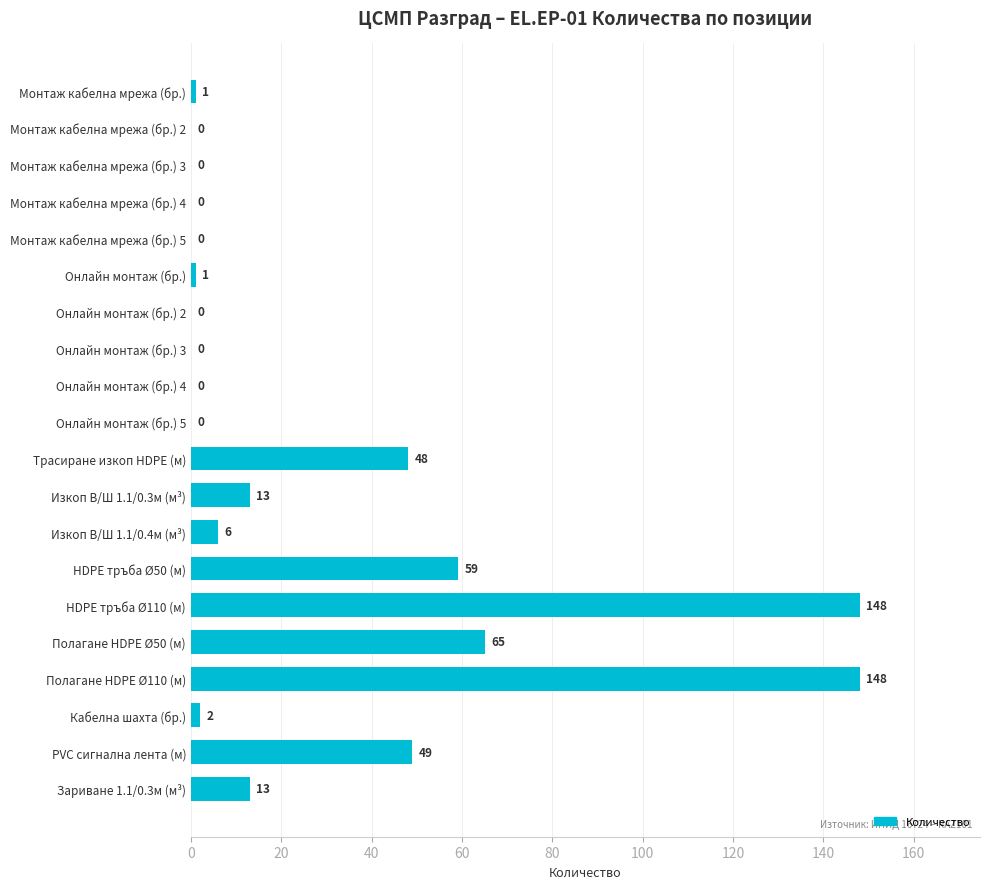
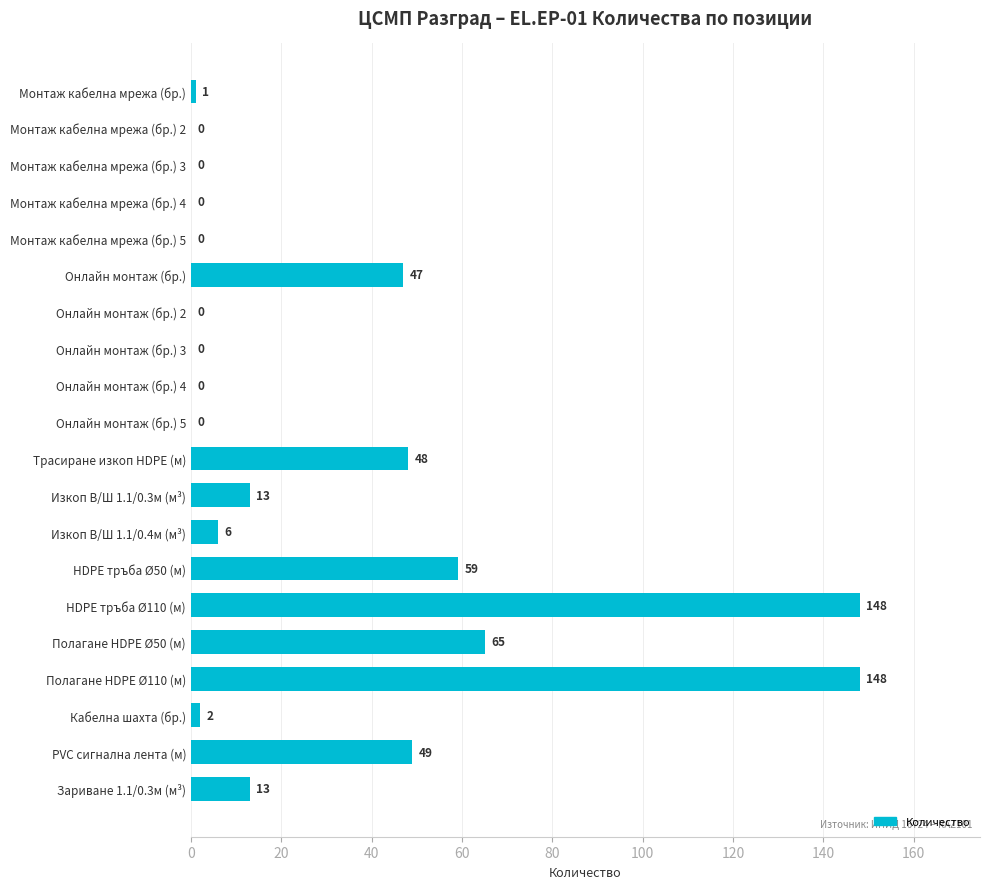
  {
    "Монтаж кабелна мрежа (бр.)": 1,
    "Монтаж кабелна мрежа (бр.) 2": 0,
    "Монтаж кабелна мрежа (бр.) 3": 0,
    "Монтаж кабелна мрежа (бр.) 4": 0,
    "Монтаж кабелна мрежа (бр.) 5": 0,
-   "Онлайн монтаж (бр.)": 1,
+   "Онлайн монтаж (бр.)": 47,
    "Онлайн монтаж (бр.) 2": 0,
    "Онлайн монтаж (бр.) 3": 0,
    "Онлайн монтаж (бр.) 4": 0,
    "Онлайн монтаж (бр.) 5": 0,
    "Трасиране изкоп HDPE (м)": 48,
    "Изкоп В/Ш 1.1/0.3м (м³)": 13,
    "Изкоп В/Ш 1.1/0.4м (м³)": 6,
    "HDPE тръба Ø50 (м)": 59,
    "HDPE тръба Ø110 (м)": 148,
    "Полагане HDPE Ø50 (м)": 65,
    "Полагане HDPE Ø110 (м)": 148,
    "Кабелна шахта (бр.)": 2,
    "PVC сигнална лента (м)": 49,
    "Зариване 1.1/0.3м (м³)": 13
  }
